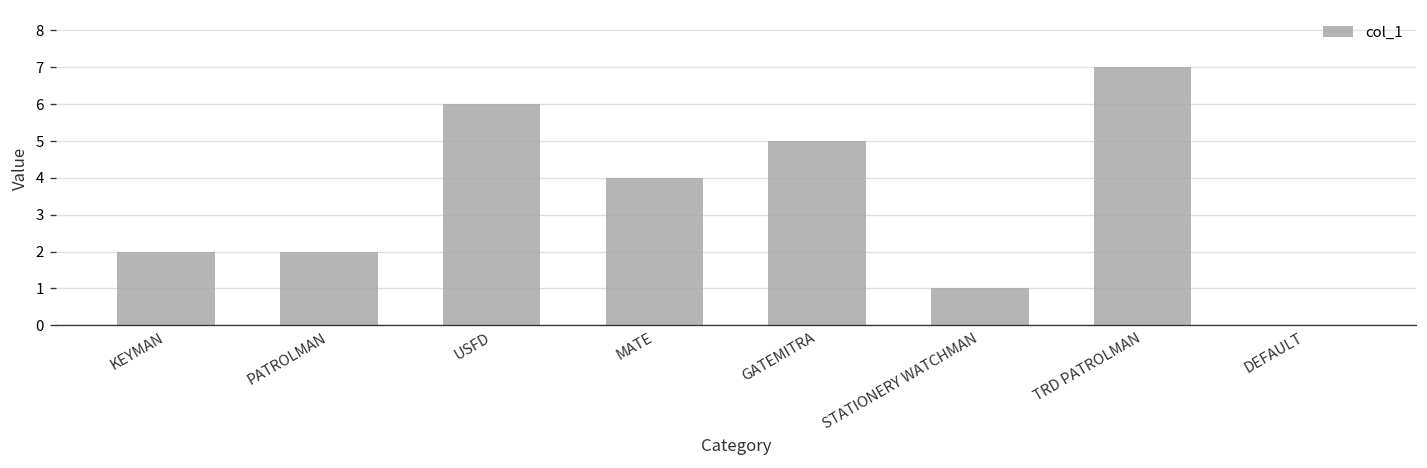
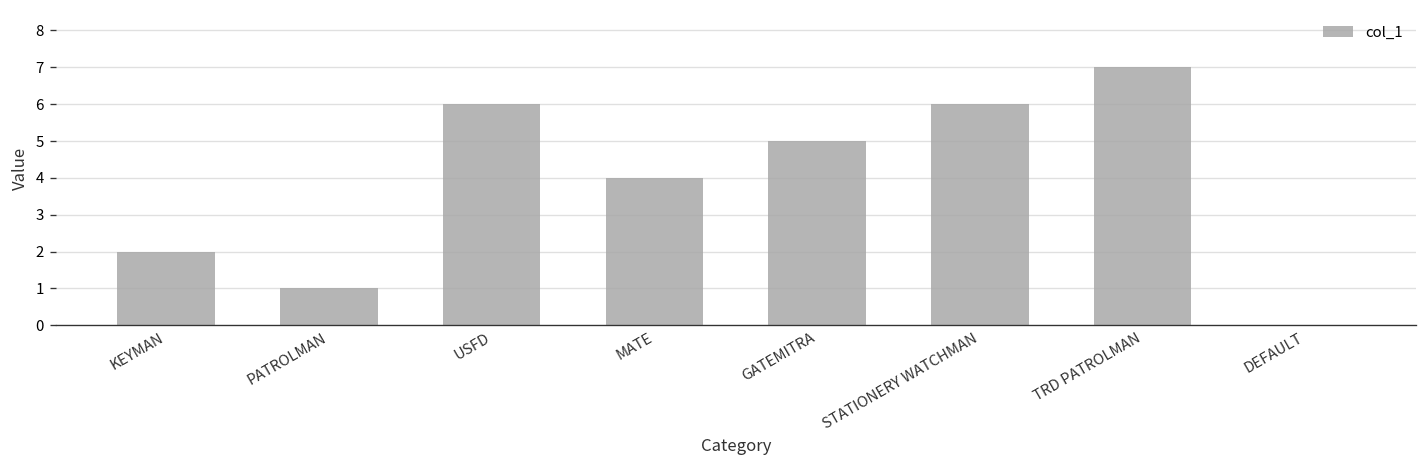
  {
    "KEYMAN": 2,
-   "PATROLMAN": 2,
+   "PATROLMAN": 1,
    "USFD": 6,
    "MATE": 4,
    "GATEMITRA": 5,
-   "STATIONERY WATCHMAN": 1,
+   "STATIONERY WATCHMAN": 6,
    "TRD PATROLMAN": 7,
    "DEFAULT": 0
  }
